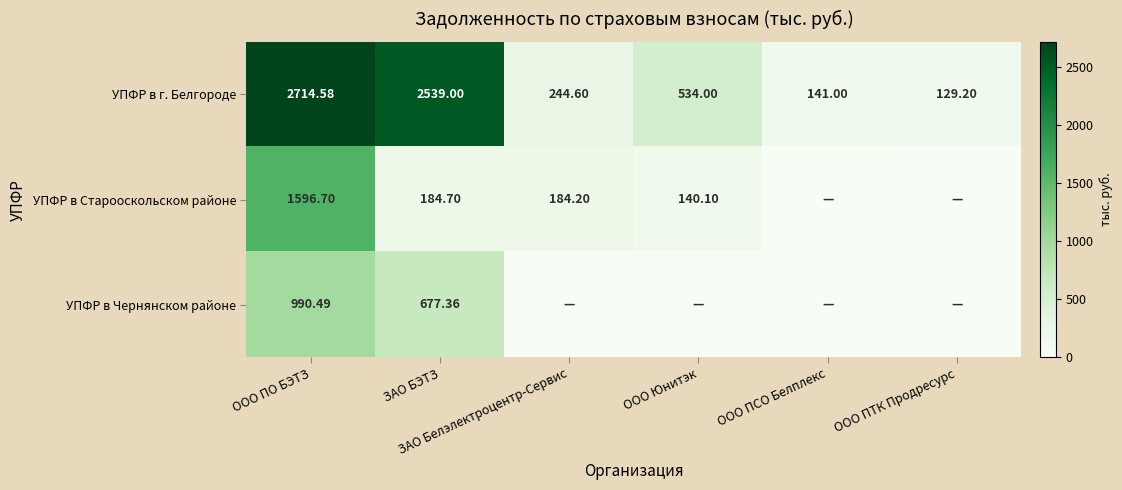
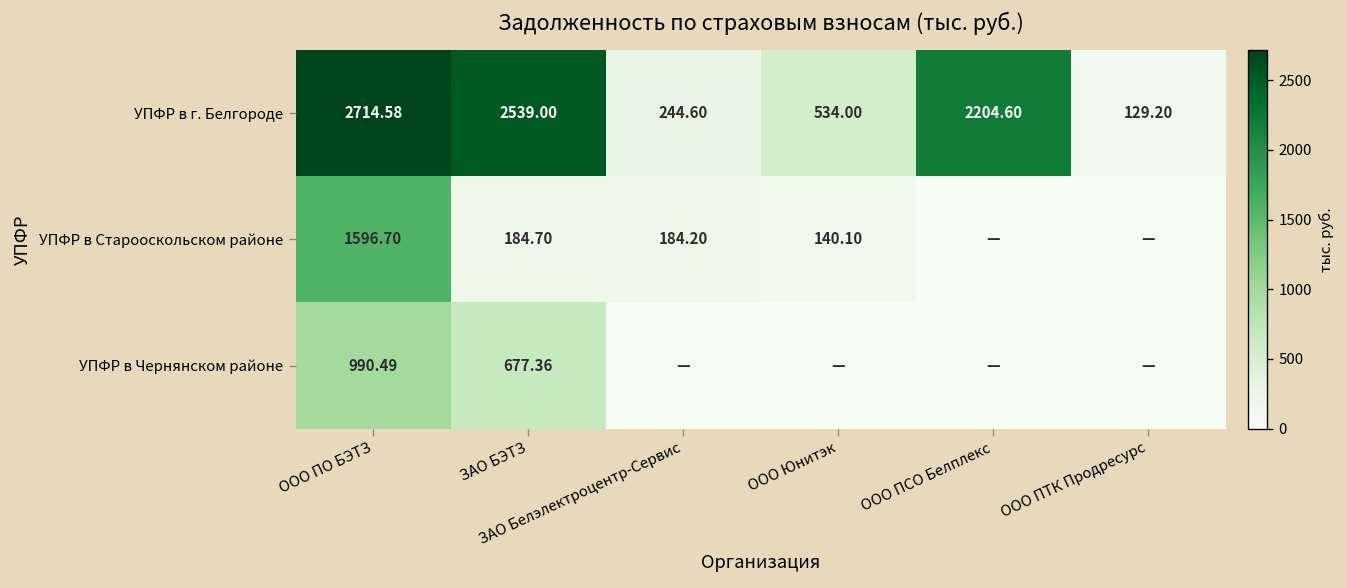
  {
    "УПФР в г. Белгороде": {
      "ООО ПО БЭТЗ": 2714.58,
      "ЗАО БЭТЗ": 2539.00,
      "ЗАО Белэлектроцентр-Сервис": 244.60,
      "ООО Юнитэк": 534.00,
-     "ООО ПСО Белплекс": 141.00,
+     "ООО ПСО Белплекс": 2204.60,
      "ООО ПТК Продресурс": 129.20
    },
    "УПФР в Старооскольском районе": {
      "ООО ПО БЭТЗ": 1596.70,
      "ЗАО БЭТЗ": 184.70,
      "ЗАО Белэлектроцентр-Сервис": 184.20,
      "ООО Юнитэк": 140.10
    },
    "УПФР в Чернянском районе": {
      "ООО ПО БЭТЗ": 990.49,
      "ЗАО БЭТЗ": 677.36
    }
  }
